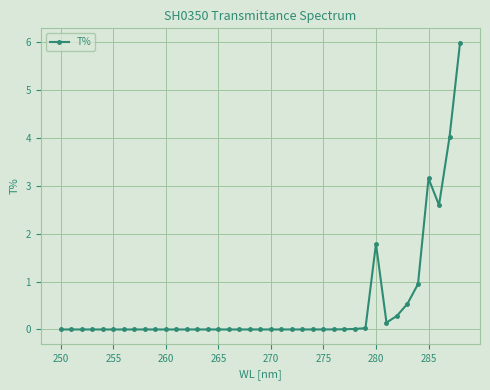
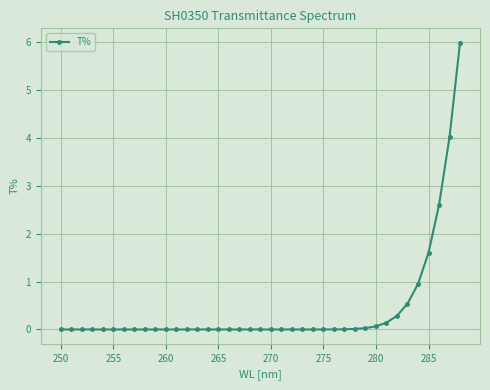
  {
    "250": 0.0,
    "255": 0.0,
    "260": 0.0,
    "265": 0.0,
    "270": 0.0,
    "275": 0.0,
-   "280": 1.8,
-   "285": 3.2
+   "280": 0.1,
+   "285": 1.6
  }
